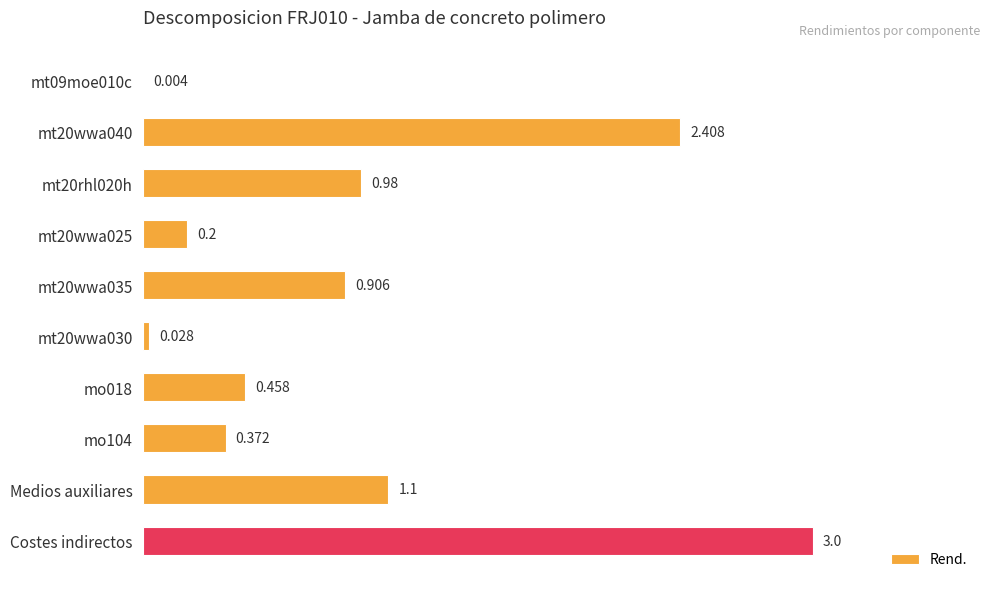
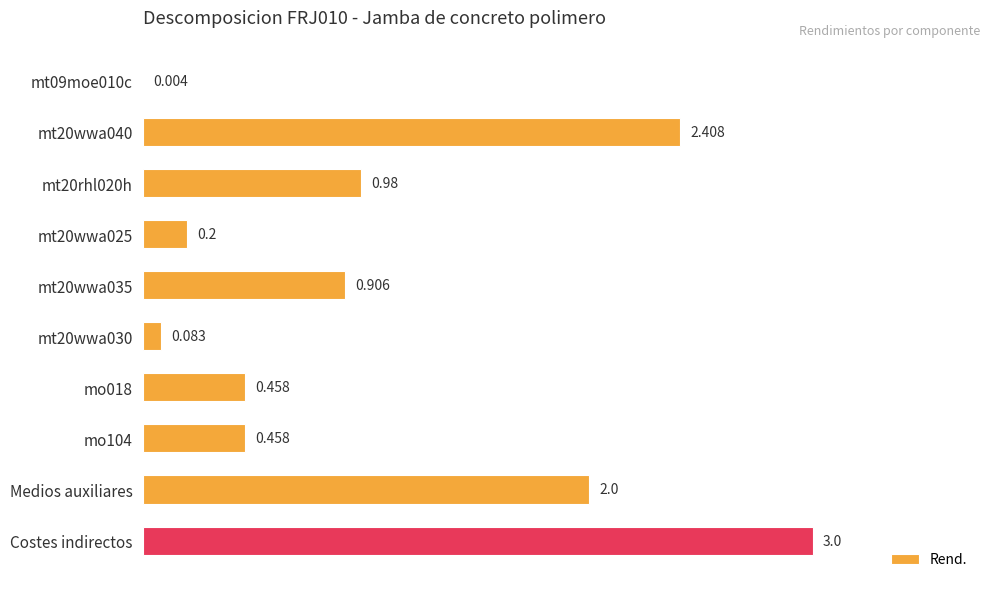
  {
    "mt09moe010c": 0.004,
    "mt20wwa040": 2.408,
    "mt20rhl020h": 0.98,
    "mt20wwa025": 0.2,
    "mt20wwa035": 0.906,
-   "mt20wwa030": 0.028,
+   "mt20wwa030": 0.083,
    "mo018": 0.458,
-   "mo104": 0.372,
-   "Medios auxiliares": 1.1,
+   "mo104": 0.458,
+   "Medios auxiliares": 2.0,
    "Costes indirectos": 3.0
  }
